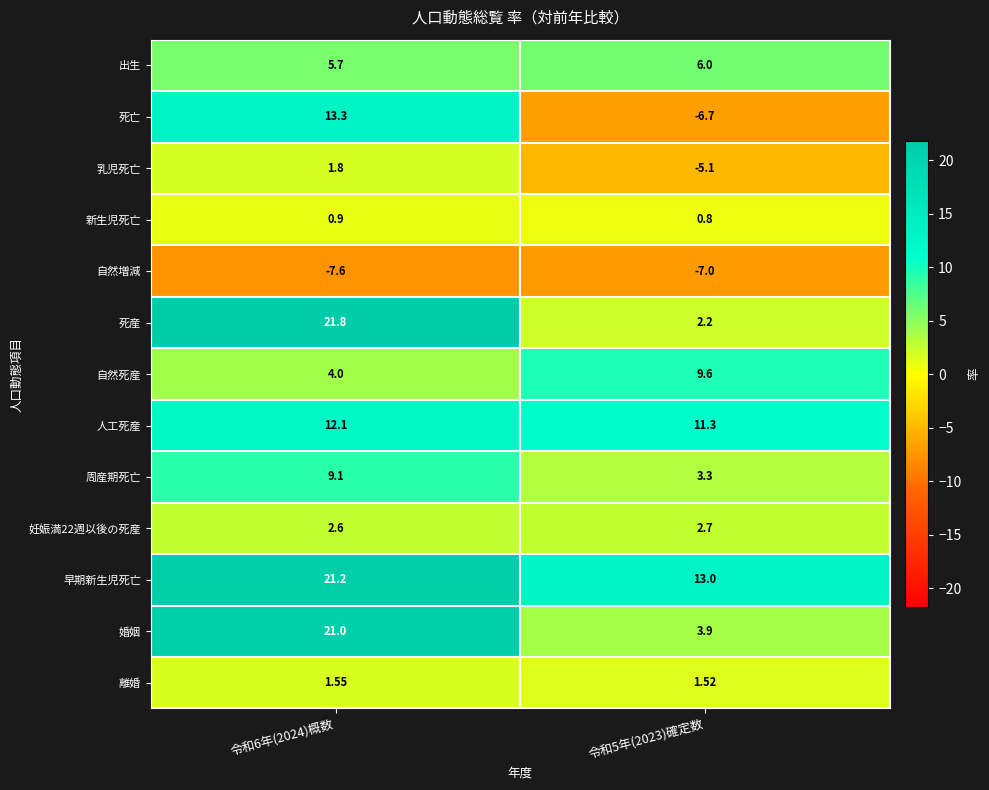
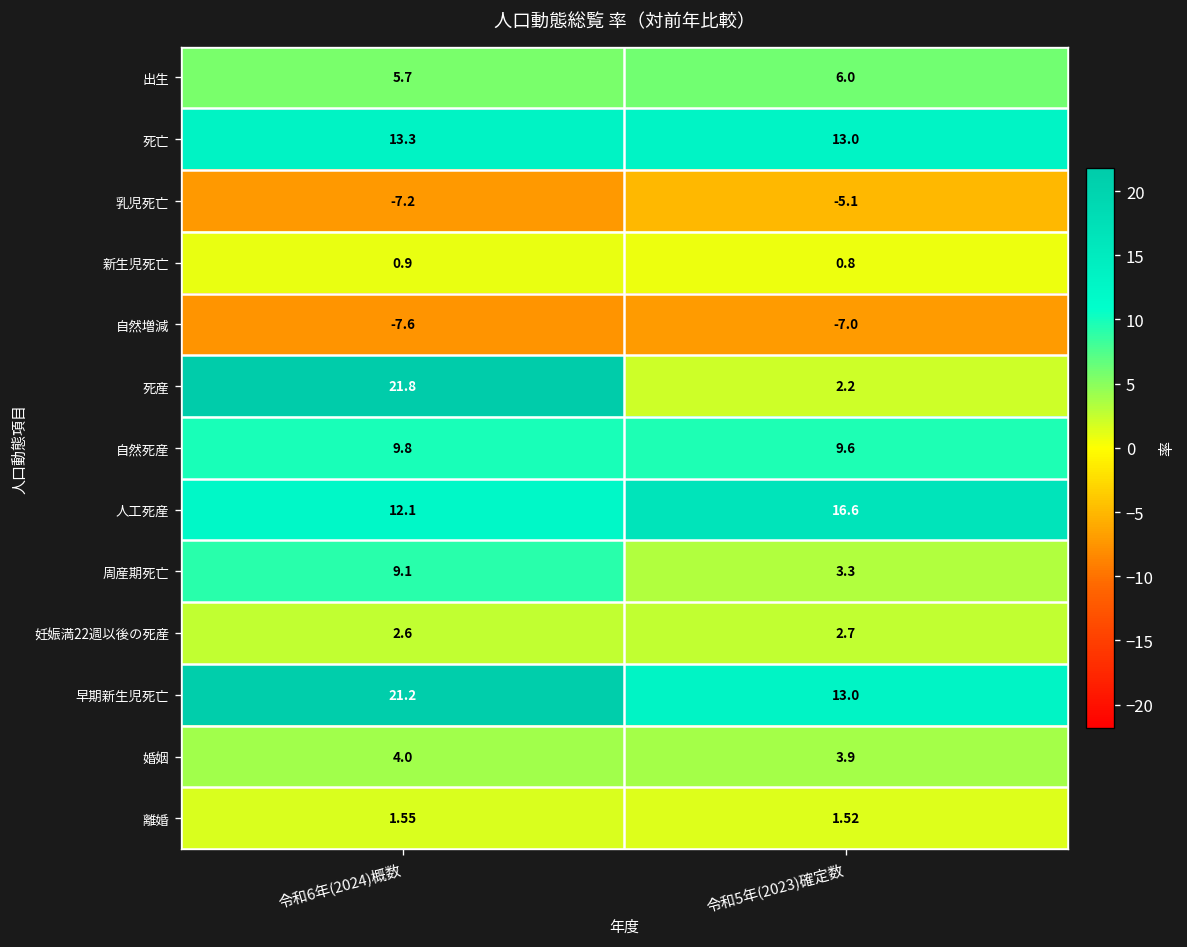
  {
    "出生": {
      "令和6年(2024)概数": 5.7,
      "令和5年(2023)確定数": 6.0
    },
    "死亡": {
      "令和6年(2024)概数": 13.3,
-     "令和5年(2023)確定数": -6.7
+     "令和5年(2023)確定数": 13.0
    },
    "乳児死亡": {
-     "令和6年(2024)概数": 1.8,
+     "令和6年(2024)概数": -7.2,
      "令和5年(2023)確定数": -5.1
    },
    "新生児死亡": {
      "令和6年(2024)概数": 0.9,
      "令和5年(2023)確定数": 0.8
    },
    "自然増減": {
      "令和6年(2024)概数": -7.6,
      "令和5年(2023)確定数": -7.0
    },
    "死産": {
      "令和6年(2024)概数": 21.8,
      "令和5年(2023)確定数": 2.2
    },
    "自然死産": {
-     "令和6年(2024)概数": 4.0,
+     "令和6年(2024)概数": 9.8,
      "令和5年(2023)確定数": 9.6
    },
    "人工死産": {
      "令和6年(2024)概数": 12.1,
-     "令和5年(2023)確定数": 11.3
+     "令和5年(2023)確定数": 16.6
    },
    "周産期死亡": {
      "令和6年(2024)概数": 9.1,
      "令和5年(2023)確定数": 3.3
    },
    "妊娠満22週以後の死産": {
      "令和6年(2024)概数": 2.6,
      "令和5年(2023)確定数": 2.7
    },
    "早期新生児死亡": {
      "令和6年(2024)概数": 21.2,
      "令和5年(2023)確定数": 13.0
    },
    "婚姻": {
-     "令和6年(2024)概数": 21.0,
+     "令和6年(2024)概数": 4.0,
      "令和5年(2023)確定数": 3.9
    },
    "離婚": {
      "令和6年(2024)概数": 1.55,
      "令和5年(2023)確定数": 1.52
    }
  }
